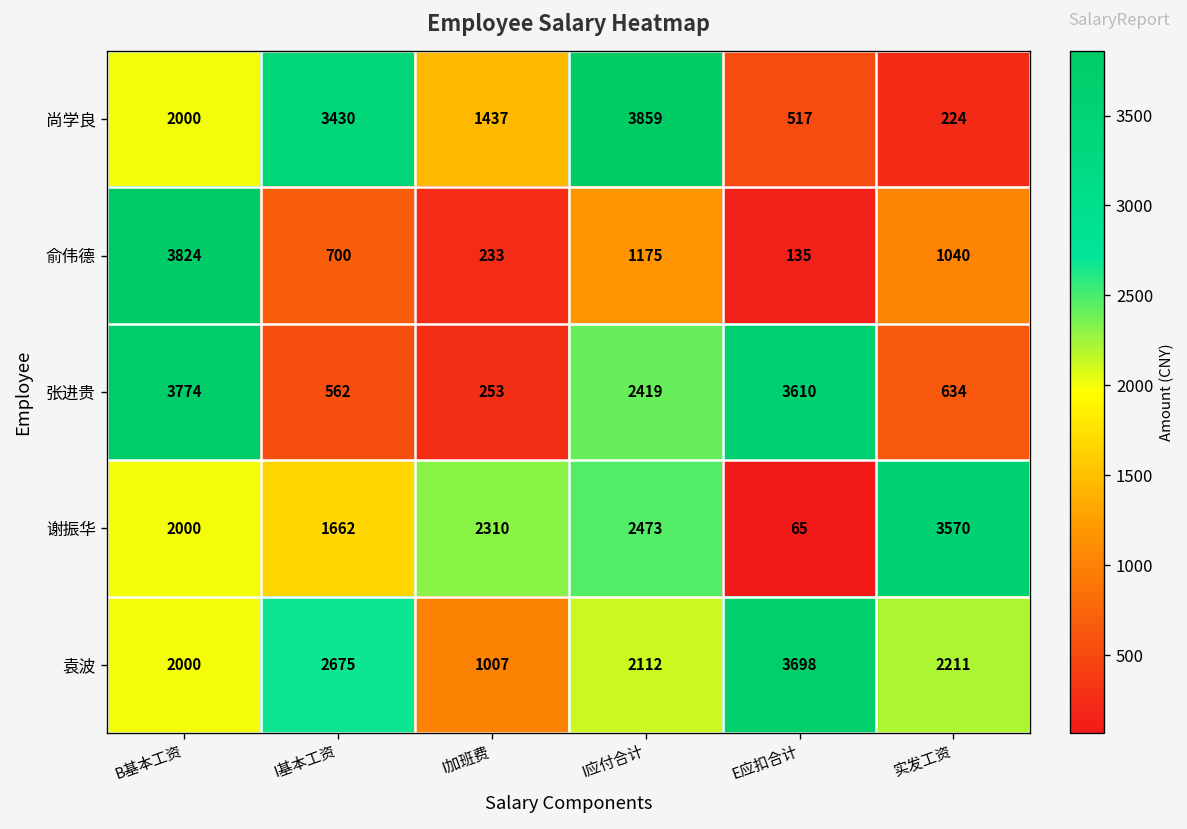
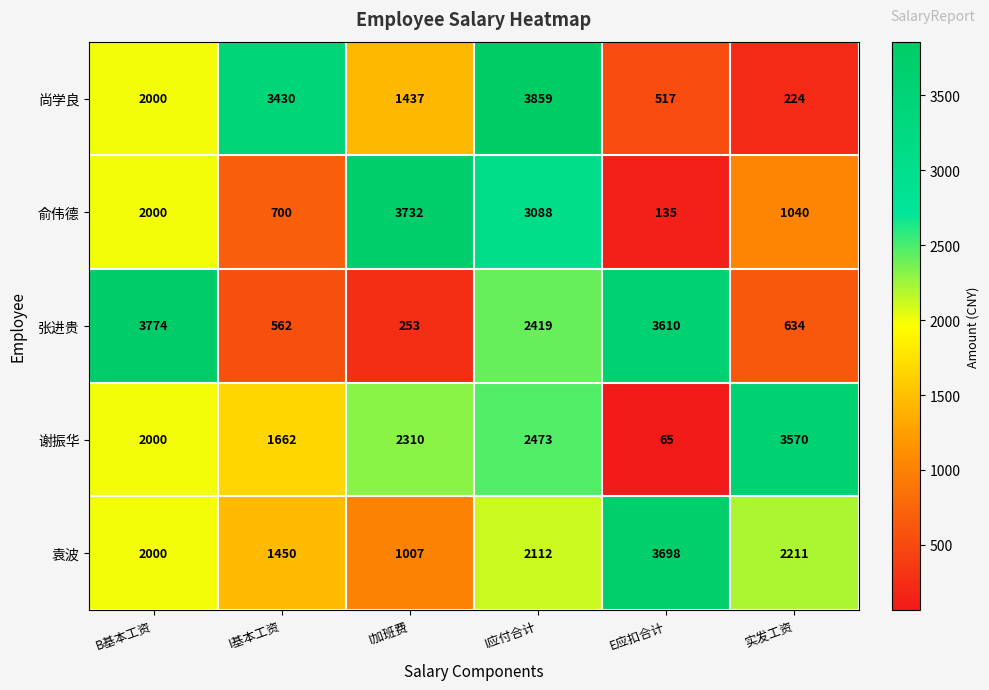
  {
    "尚学良": {
      "B基本工资": 2000,
      "I基本工资": 3430,
      "I加班费": 1437,
      "I应付合计": 3859,
      "E应扣合计": 517,
      "实发工资": 224
    },
    "俞伟德": {
-     "B基本工资": 3824,
+     "B基本工资": 2000,
      "I基本工资": 700,
-     "I加班费": 233,
-     "I应付合计": 1175,
+     "I加班费": 3732,
+     "I应付合计": 3088,
      "E应扣合计": 135,
      "实发工资": 1040
    },
    "张进贵": {
      "B基本工资": 3774,
      "I基本工资": 562,
      "I加班费": 253,
      "I应付合计": 2419,
      "E应扣合计": 3610,
      "实发工资": 634
    },
    "谢振华": {
      "B基本工资": 2000,
      "I基本工资": 1662,
      "I加班费": 2310,
      "I应付合计": 2473,
      "E应扣合计": 65,
      "实发工资": 3570
    },
    "袁波": {
      "B基本工资": 2000,
-     "I基本工资": 2675,
+     "I基本工资": 1450,
      "I加班费": 1007,
      "I应付合计": 2112,
      "E应扣合计": 3698,
      "实发工资": 2211
    }
  }
